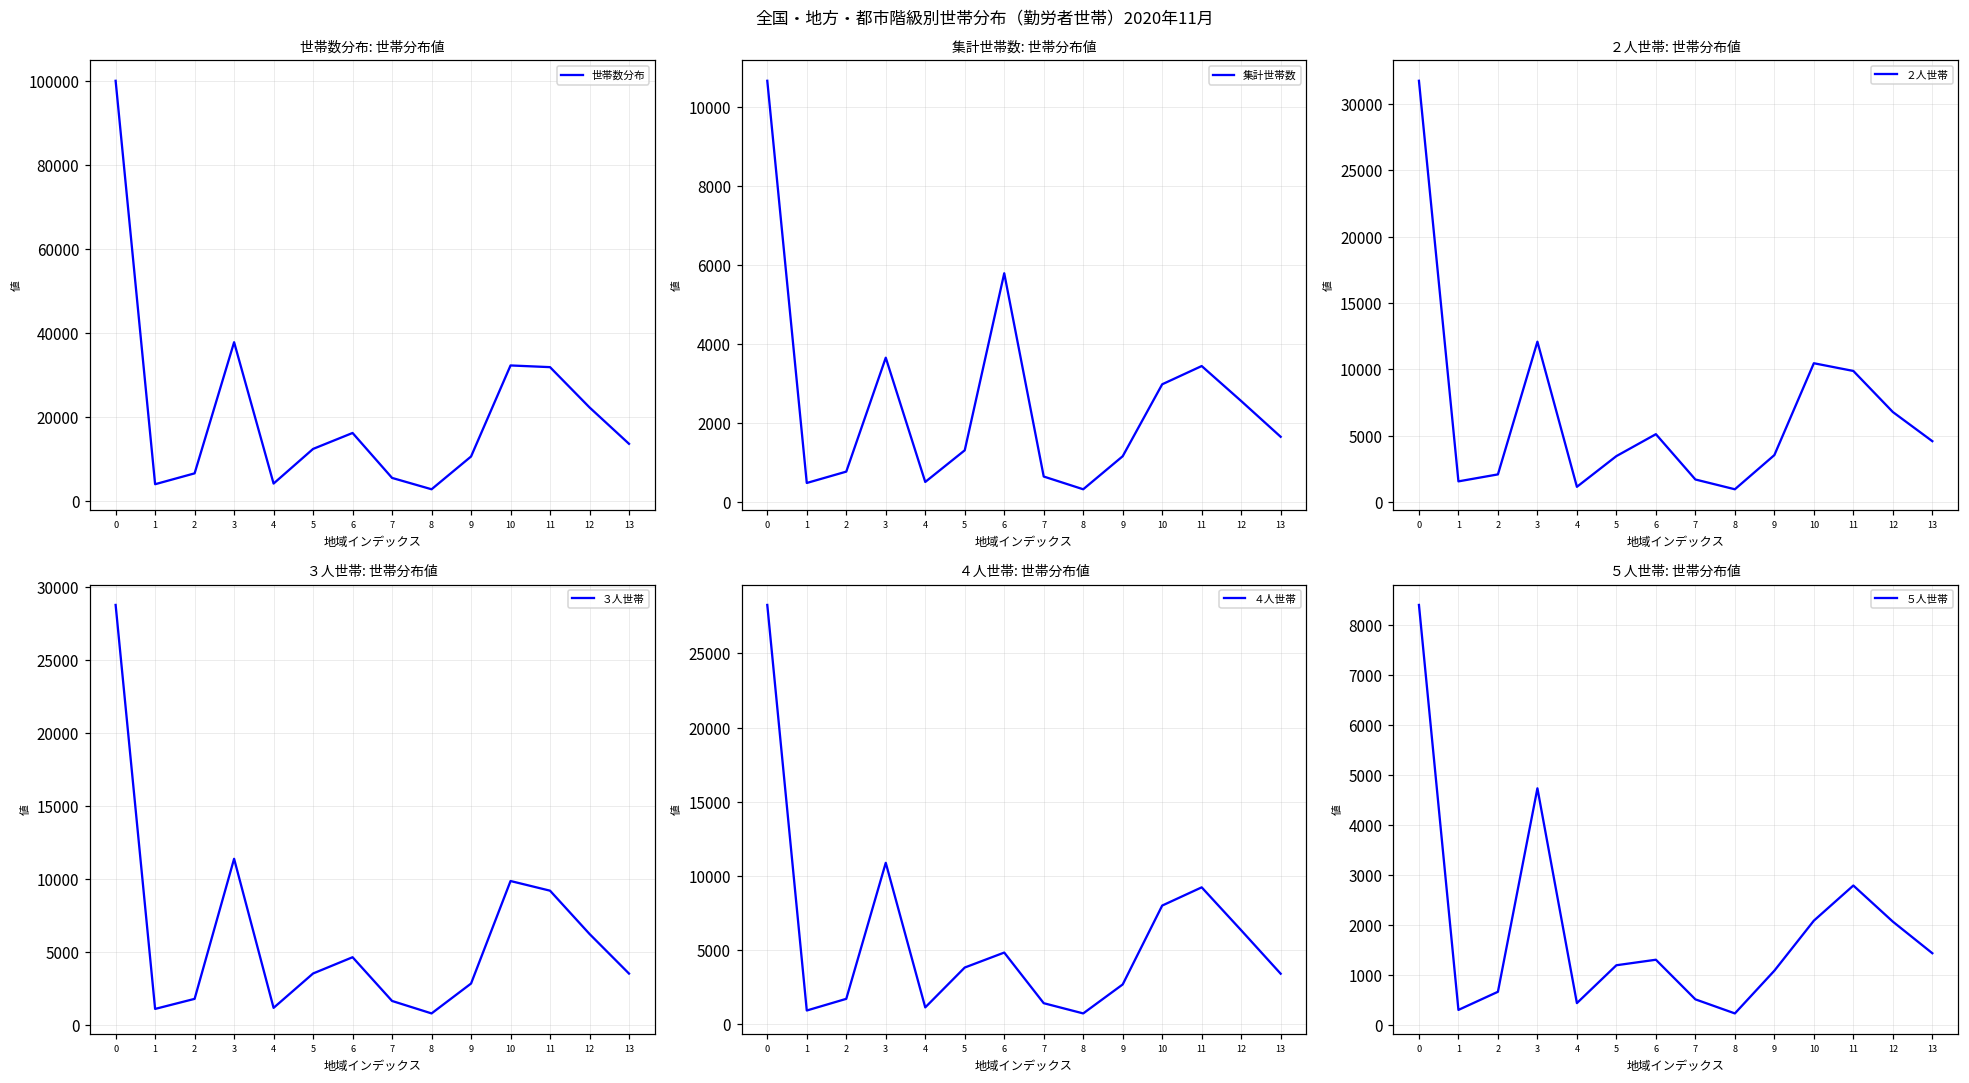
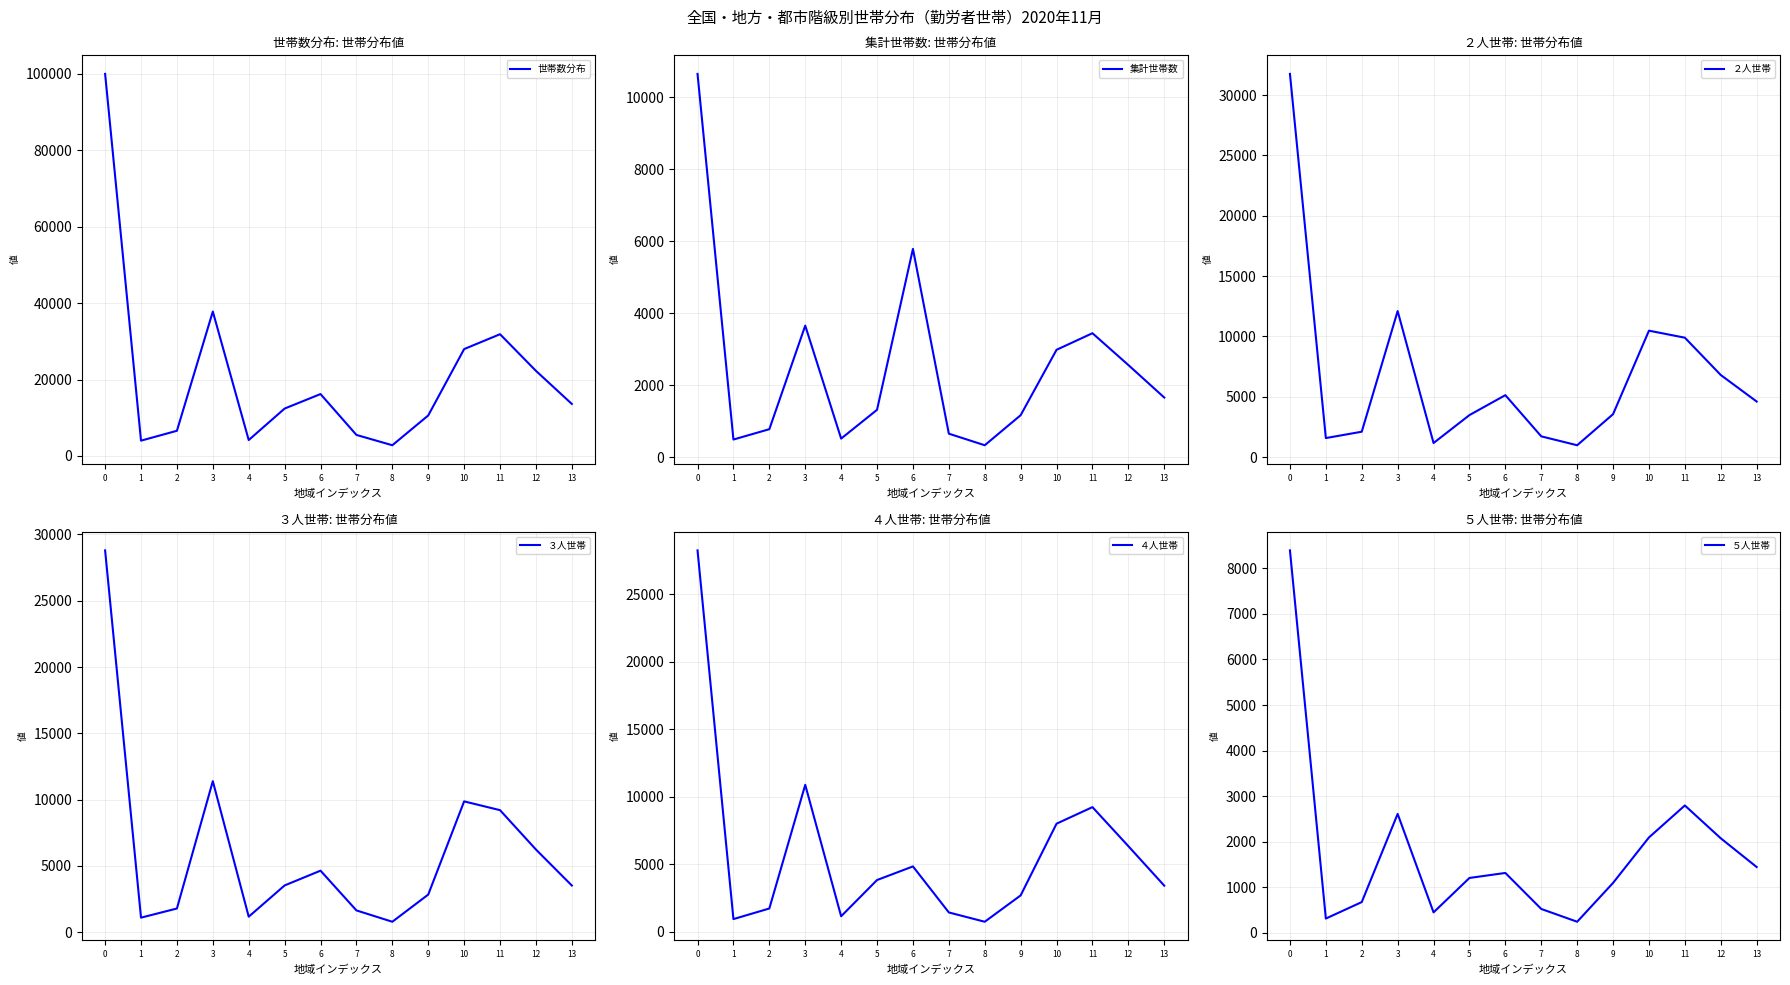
  {
    "世帯数分布: 世帯分布値": {
      "0": 100000,
      "1": 4000,
      "2": 7000,
      "3": 38000,
      "4": 4000,
      "5": 12000,
      "6": 16000,
      "7": 5000,
      "8": 3000,
      "9": 11000,
-     "10": 32000,
+     "10": 28000,
      "11": 32000,
      "12": 22000,
      "13": 14000
    },
    "集計世帯数: 世帯分布値": {
      "0": 10700,
      "1": 500,
      "2": 800,
      "3": 3700,
      "4": 500,
      "5": 1300,
      "6": 5800,
      "7": 700,
      "8": 300,
      "9": 1200,
      "10": 3000,
      "11": 3400,
      "12": 2600,
      "13": 1700
    },
    "２人世帯: 世帯分布値": {
      "0": 31700,
      "1": 1600,
      "2": 2100,
      "3": 12100,
      "4": 1200,
      "5": 3500,
      "6": 5100,
      "7": 1700,
      "8": 1000,
      "9": 3500,
      "10": 10500,
      "11": 9900,
      "12": 6800,
      "13": 4600
    },
    "３人世帯: 世帯分布値": {
      "0": 28800,
      "1": 1100,
      "2": 1800,
      "3": 11400,
      "4": 1200,
      "5": 3500,
      "6": 4600,
      "7": 1600,
      "8": 800,
      "9": 2800,
      "10": 9900,
      "11": 9200,
      "12": 6200,
      "13": 3500
    },
    "４人世帯: 世帯分布値": {
      "0": 28300,
      "1": 900,
      "2": 1700,
      "3": 10900,
      "4": 1200,
      "5": 3800,
      "6": 4800,
      "7": 1400,
      "8": 700,
      "9": 2700,
      "10": 8000,
      "11": 9200,
      "12": 6300,
      "13": 3400
    },
    "５人世帯: 世帯分布値": {
      "0": 8400,
      "1": 300,
      "2": 700,
-     "3": 4700,
+     "3": 2600,
      "4": 400,
      "5": 1200,
      "6": 1300,
      "7": 500,
      "8": 200,
      "9": 1100,
      "10": 2100,
      "11": 2800,
      "12": 2100,
      "13": 1400
    }
  }
